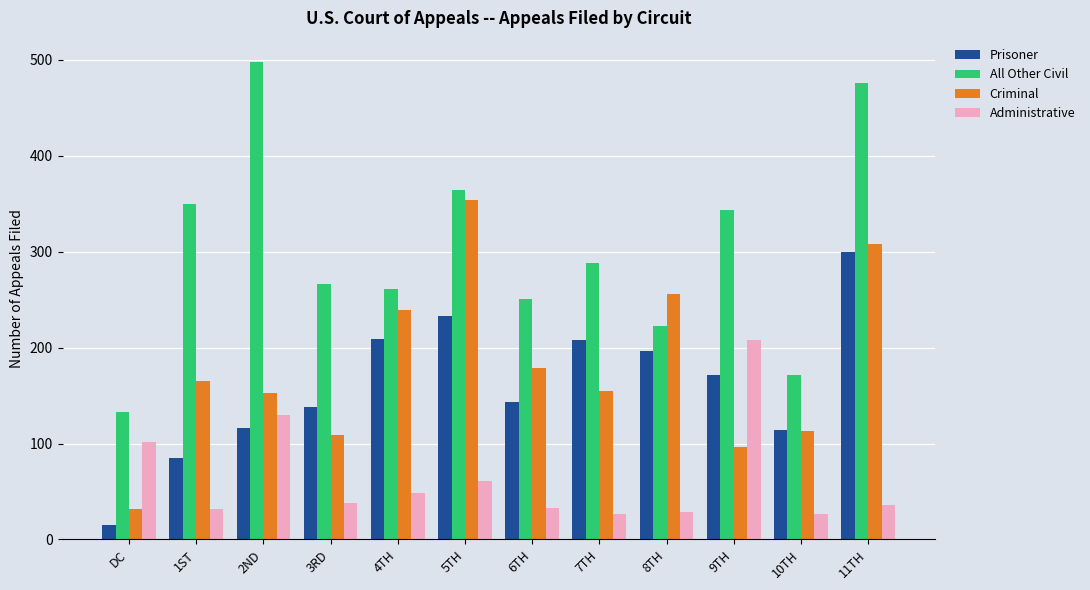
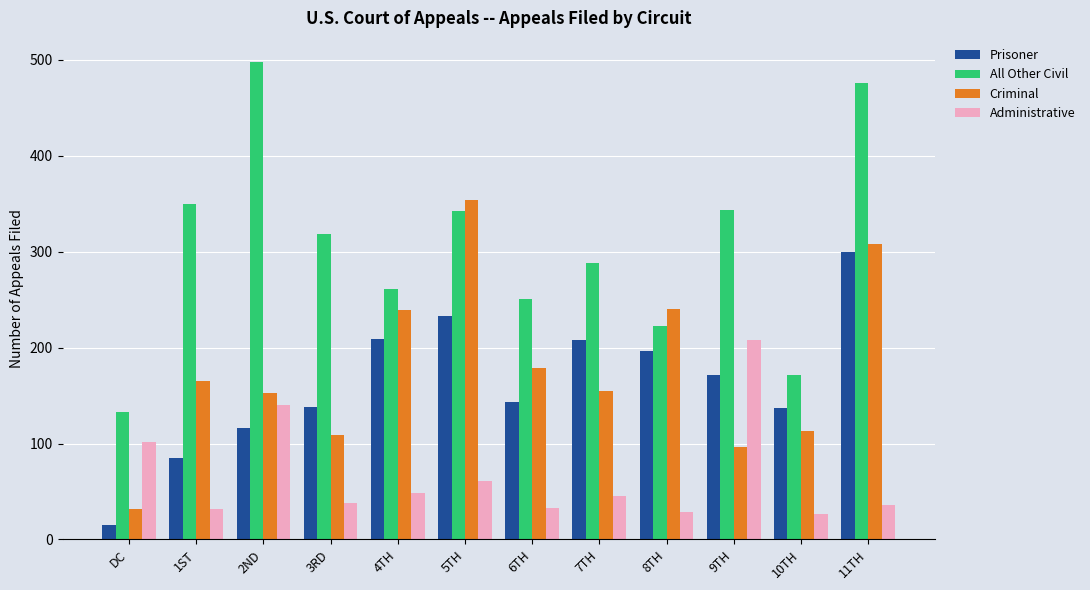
  {
    "Prisoner": {
      "DC": 20,
      "1ST": 90,
      "2ND": 120,
      "3RD": 140,
      "4TH": 210,
      "5TH": 230,
      "6TH": 140,
      "7TH": 210,
      "8TH": 200,
      "9TH": 170,
-     "10TH": 110,
+     "10TH": 140,
      "11TH": 300
    },
    "All Other Civil": {
      "DC": 130,
      "1ST": 350,
      "2ND": 500,
-     "3RD": 270,
+     "3RD": 320,
      "4TH": 260,
-     "5TH": 360,
+     "5TH": 340,
      "6TH": 250,
      "7TH": 290,
      "8TH": 220,
      "9TH": 340,
      "10TH": 170,
      "11TH": 480
    },
    "Criminal": {
      "DC": 30,
      "1ST": 170,
      "2ND": 150,
      "3RD": 110,
      "4TH": 240,
      "5TH": 350,
      "6TH": 180,
      "7TH": 160,
-     "8TH": 260,
+     "8TH": 240,
      "9TH": 100,
      "10TH": 110,
      "11TH": 310
    },
    "Administrative": {
      "DC": 100,
      "1ST": 30,
-     "2ND": 130,
+     "2ND": 140,
      "3RD": 40,
      "4TH": 50,
      "5TH": 60,
      "6TH": 30,
-     "7TH": 30,
+     "7TH": 50,
      "8TH": 30,
      "9TH": 210,
      "10TH": 30,
      "11TH": 40
    }
  }
